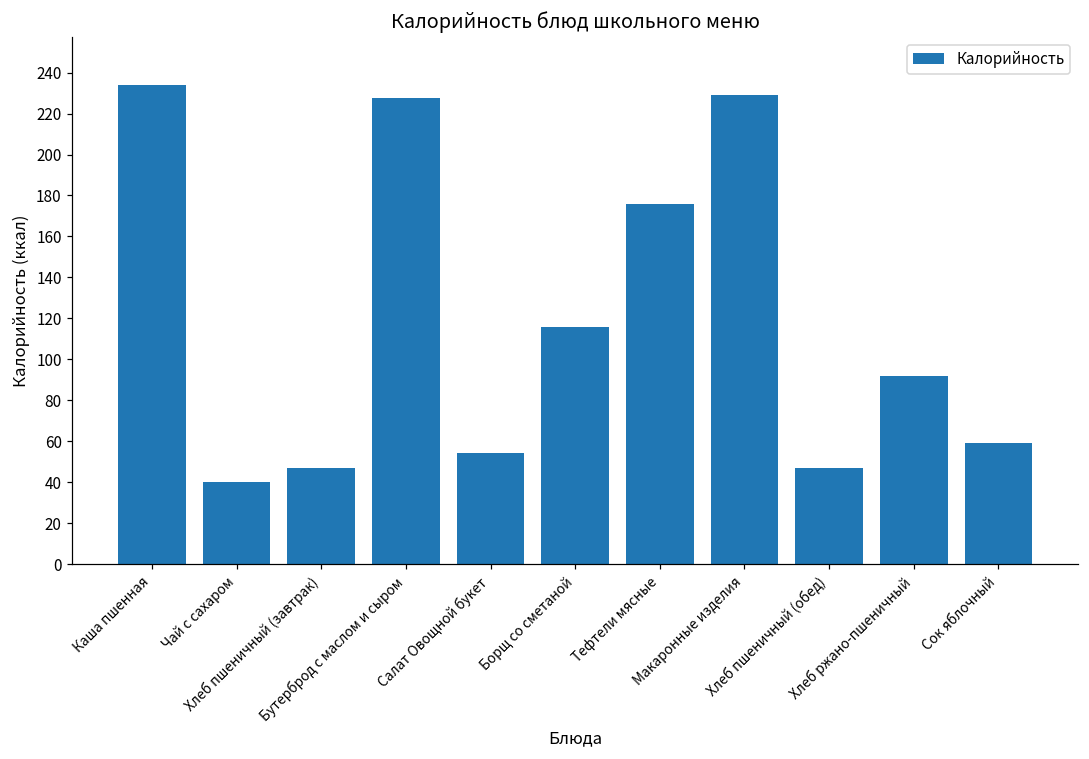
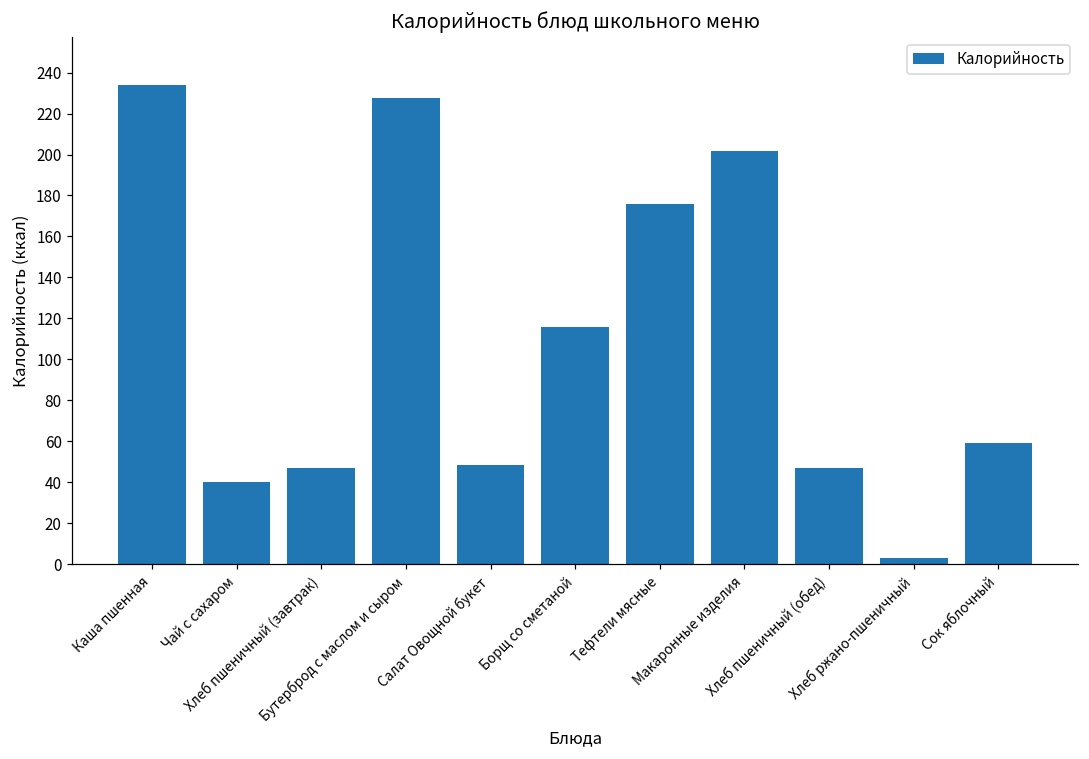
  {
    "Каша пшенная": 234,
    "Чай с сахаром": 40,
    "Хлеб пшеничный (завтрак)": 47,
    "Бутерброд с маслом и сыром": 228,
-   "Салат Овощной букет": 54,
+   "Салат Овощной букет": 49,
    "Борщ со сметаной": 116,
    "Тефтели мясные": 176,
-   "Макаронные изделия": 229,
+   "Макаронные изделия": 202,
    "Хлеб пшеничный (обед)": 47,
-   "Хлеб ржано-пшеничный": 92,
+   "Хлеб ржано-пшеничный": 3,
    "Сок яблочный": 59
  }
